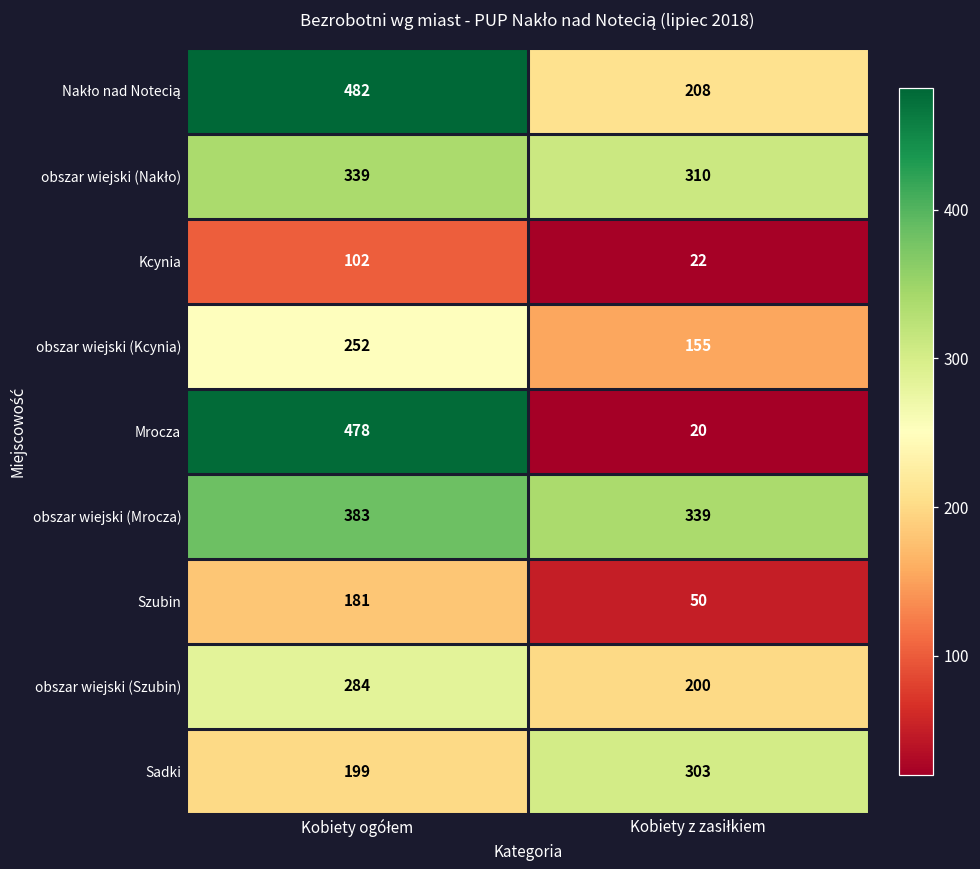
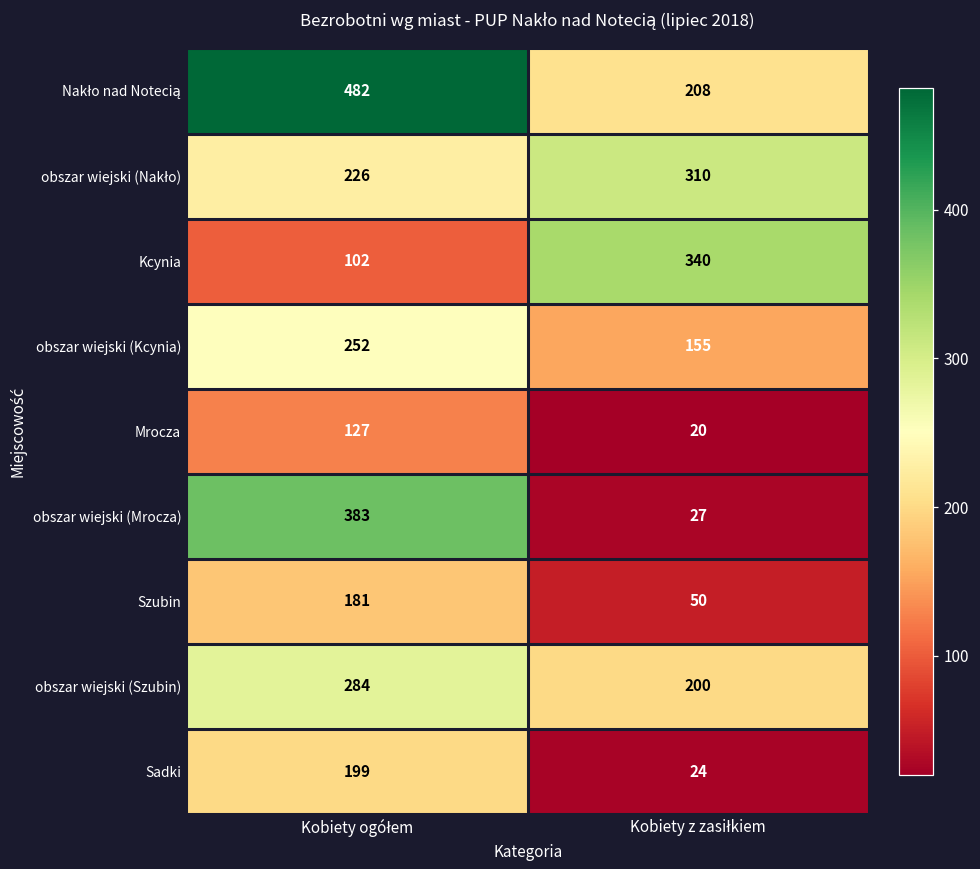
  {
    "Nakło nad Notecią": {
      "Kobiety ogółem": 482,
      "Kobiety z zasiłkiem": 208
    },
    "obszar wiejski (Nakło)": {
-     "Kobiety ogółem": 339,
+     "Kobiety ogółem": 226,
      "Kobiety z zasiłkiem": 310
    },
    "Kcynia": {
      "Kobiety ogółem": 102,
-     "Kobiety z zasiłkiem": 22
+     "Kobiety z zasiłkiem": 340
    },
    "obszar wiejski (Kcynia)": {
      "Kobiety ogółem": 252,
      "Kobiety z zasiłkiem": 155
    },
    "Mrocza": {
-     "Kobiety ogółem": 478,
+     "Kobiety ogółem": 127,
      "Kobiety z zasiłkiem": 20
    },
    "obszar wiejski (Mrocza)": {
      "Kobiety ogółem": 383,
-     "Kobiety z zasiłkiem": 339
+     "Kobiety z zasiłkiem": 27
    },
    "Szubin": {
      "Kobiety ogółem": 181,
      "Kobiety z zasiłkiem": 50
    },
    "obszar wiejski (Szubin)": {
      "Kobiety ogółem": 284,
      "Kobiety z zasiłkiem": 200
    },
    "Sadki": {
      "Kobiety ogółem": 199,
-     "Kobiety z zasiłkiem": 303
+     "Kobiety z zasiłkiem": 24
    }
  }
